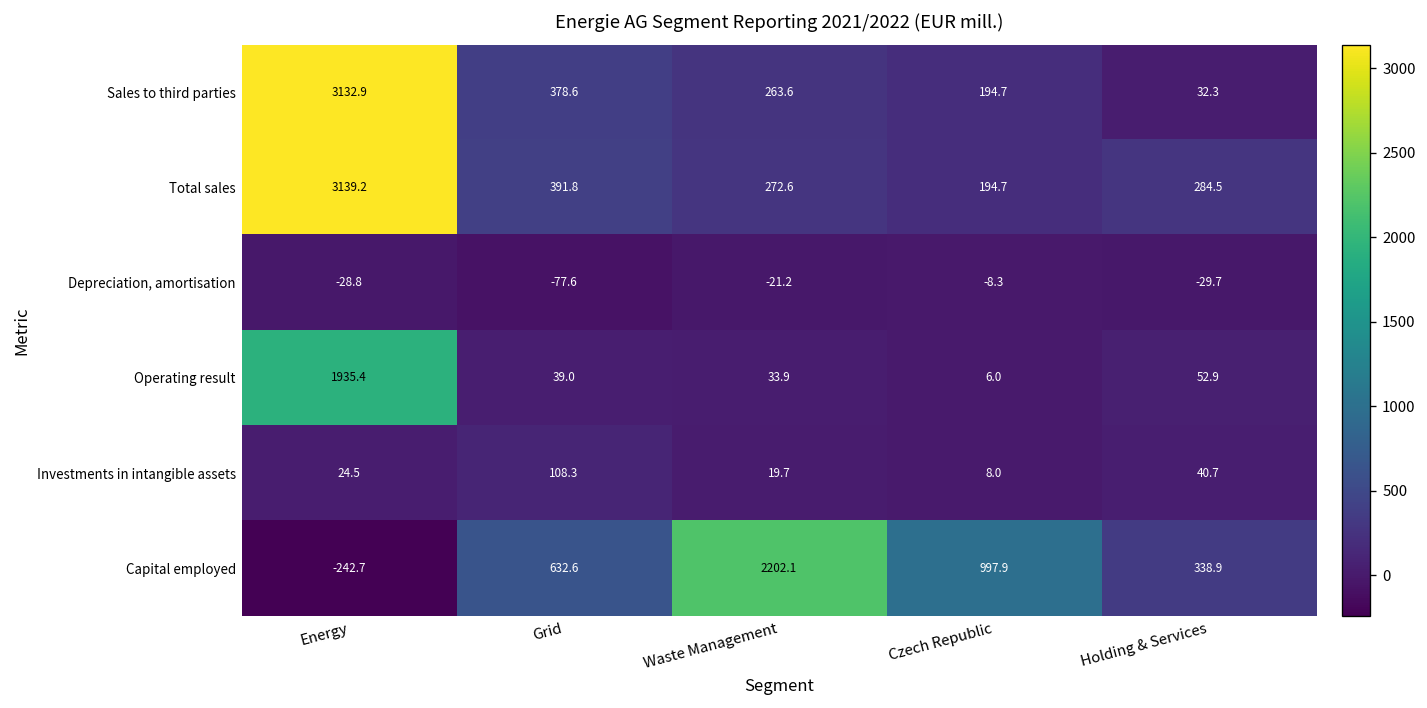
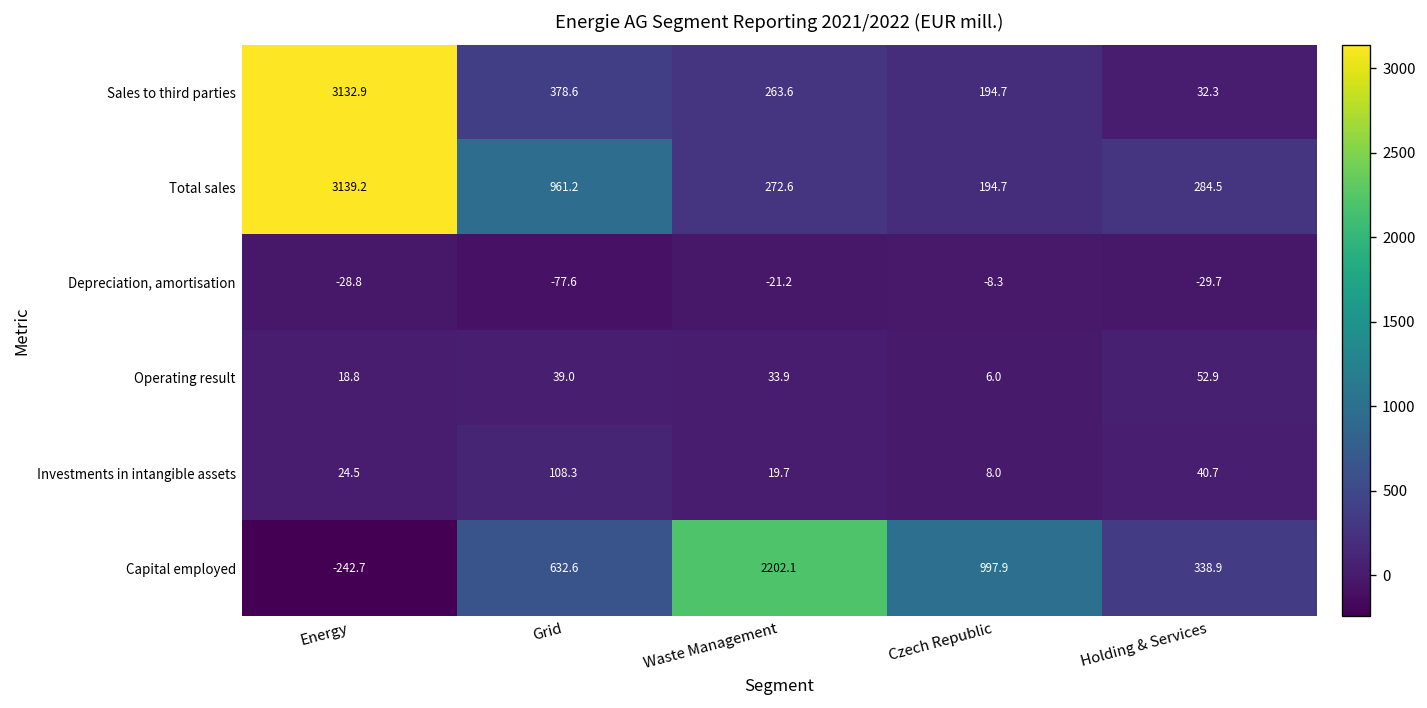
  {
    "Sales to third parties": {
      "Energy": 3132.9,
      "Grid": 378.6,
      "Waste Management": 263.6,
      "Czech Republic": 194.7,
      "Holding & Services": 32.3
    },
    "Total sales": {
      "Energy": 3139.2,
-     "Grid": 391.8,
+     "Grid": 961.2,
      "Waste Management": 272.6,
      "Czech Republic": 194.7,
      "Holding & Services": 284.5
    },
    "Depreciation, amortisation": {
      "Energy": -28.8,
      "Grid": -77.6,
      "Waste Management": -21.2,
      "Czech Republic": -8.3,
      "Holding & Services": -29.7
    },
    "Operating result": {
-     "Energy": 1935.4,
+     "Energy": 18.8,
      "Grid": 39.0,
      "Waste Management": 33.9,
      "Czech Republic": 6.0,
      "Holding & Services": 52.9
    },
    "Investments in intangible assets": {
      "Energy": 24.5,
      "Grid": 108.3,
      "Waste Management": 19.7,
      "Czech Republic": 8.0,
      "Holding & Services": 40.7
    },
    "Capital employed": {
      "Energy": -242.7,
      "Grid": 632.6,
      "Waste Management": 2202.1,
      "Czech Republic": 997.9,
      "Holding & Services": 338.9
    }
  }
